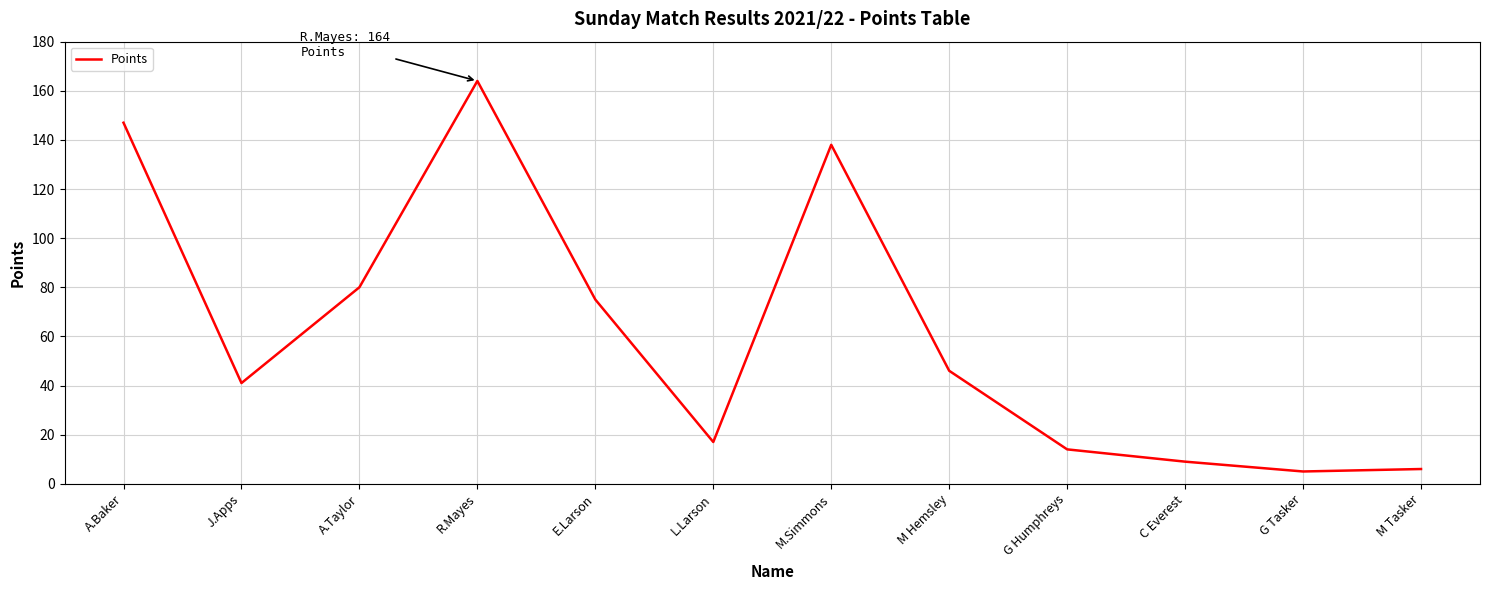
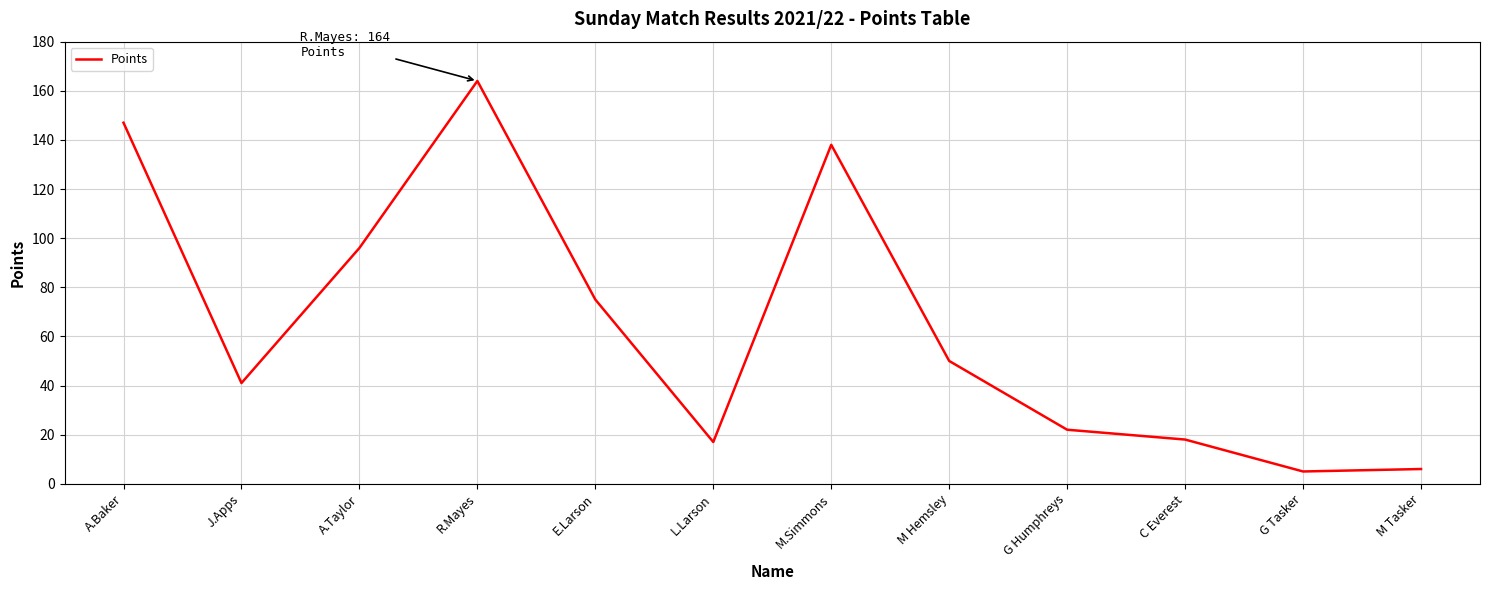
  {
    "A.Baker": 147,
    "J.Apps": 41,
-   "A.Taylor": 80,
+   "A.Taylor": 96,
    "E.Larson": 75,
    "L.Larson": 17,
    "M.Simmons": 138,
-   "M Hemsley": 46,
-   "G Humphreys": 14,
-   "C Everest": 9,
+   "M Hemsley": 50,
+   "G Humphreys": 22,
+   "C Everest": 18,
    "G Tasker": 5,
    "M Tasker": 6
  }
